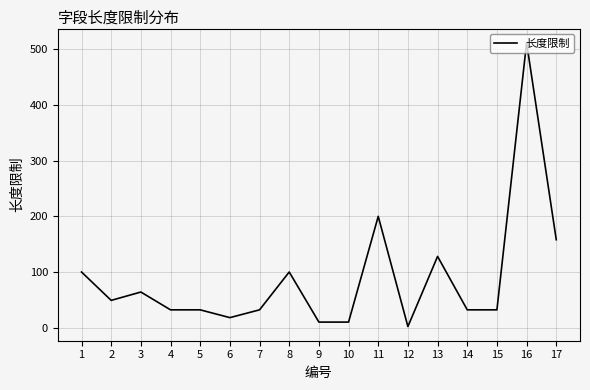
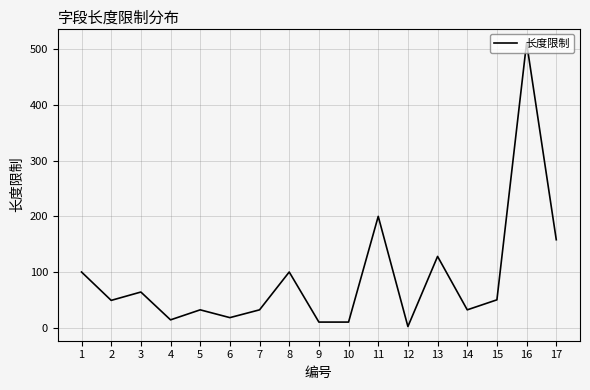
  {
    "1": 100,
    "2": 50,
    "3": 60,
-   "4": 30,
+   "4": 10,
    "5": 30,
    "6": 20,
    "7": 30,
    "8": 100,
    "9": 10,
    "10": 10,
    "11": 200,
    "12": 0,
    "13": 130,
    "14": 30,
-   "15": 30,
+   "15": 50,
    "17": 160
  }
